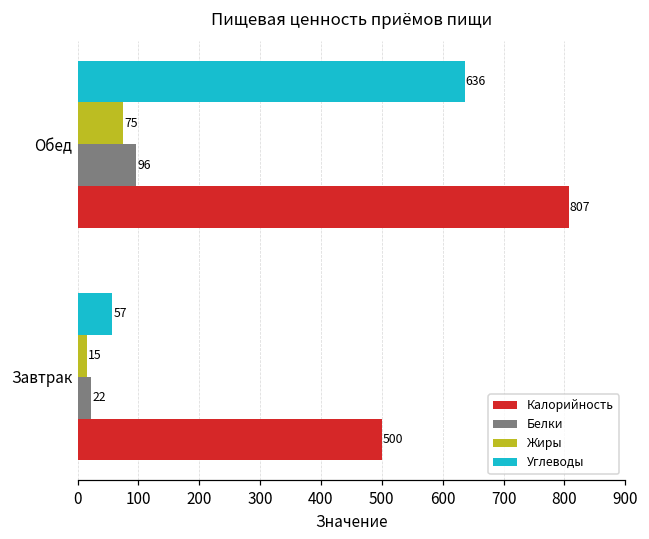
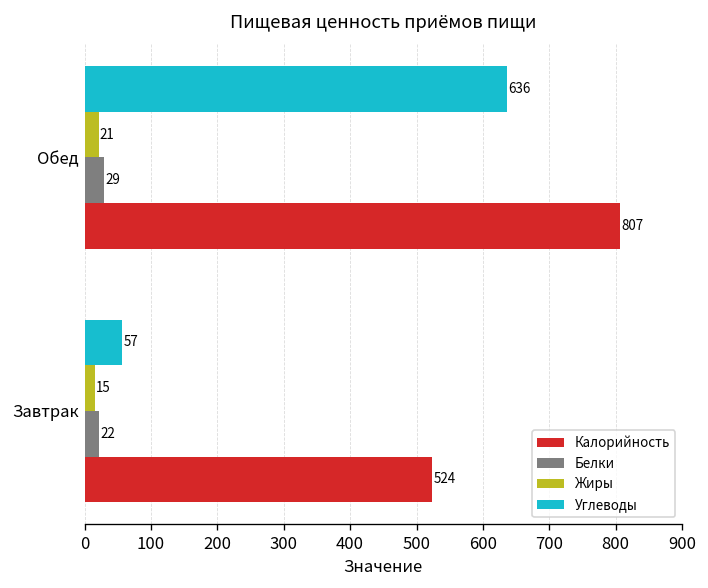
  {
    "Калорийность": {
      "Обед": 807,
-     "Завтрак": 500
+     "Завтрак": 524
    },
    "Белки": {
-     "Обед": 96,
+     "Обед": 29,
      "Завтрак": 22
    },
    "Жиры": {
-     "Обед": 75,
+     "Обед": 21,
      "Завтрак": 15
    },
    "Углеводы": {
      "Обед": 636,
      "Завтрак": 57
    }
  }
